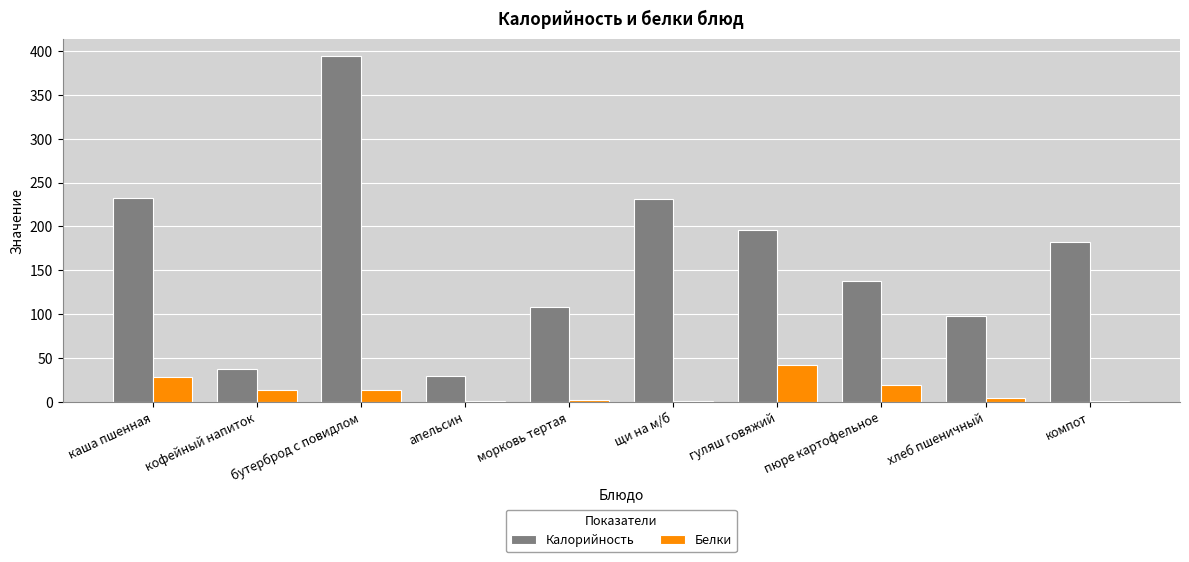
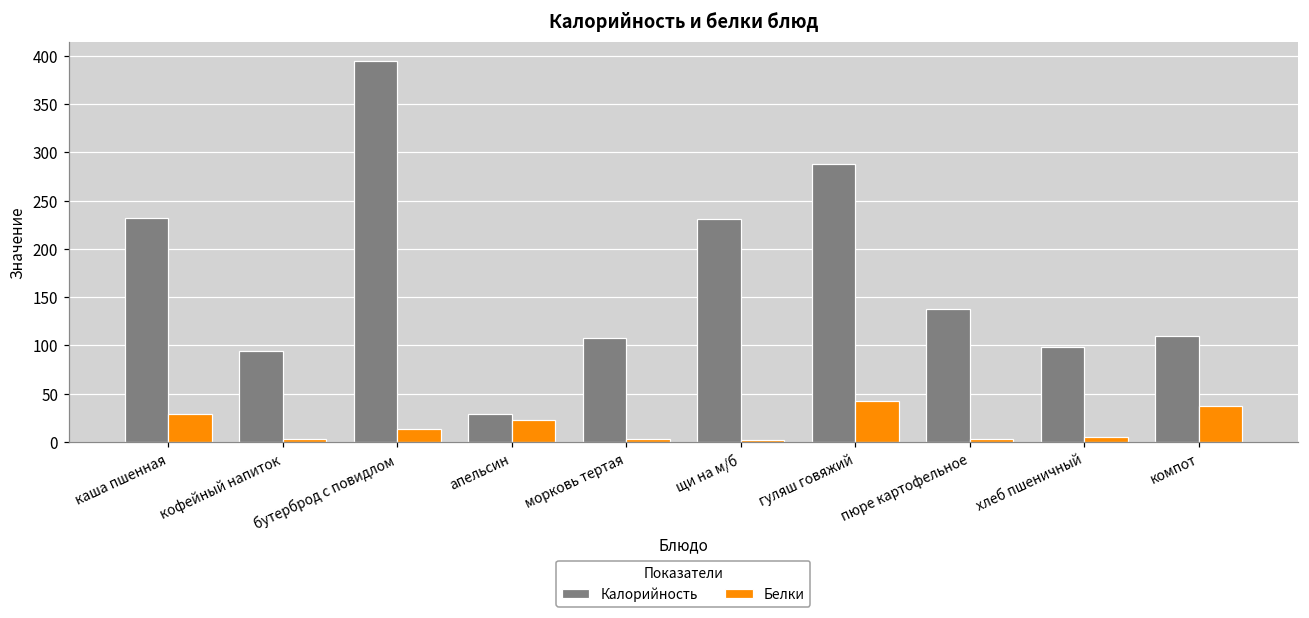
  {
    "Калорийность": {
      "каша пшенная": 230,
-     "кофейный напиток": 40,
+     "кофейный напиток": 90,
      "бутерброд с повидлом": 390,
      "апельсин": 30,
      "морковь тертая": 110,
      "щи на м/б": 230,
-     "гуляш говяжий": 200,
+     "гуляш говяжий": 290,
      "пюре картофельное": 140,
      "хлеб пшеничный": 100,
-     "компот": 180
+     "компот": 110
    },
    "Белки": {
      "каша пшенная": 30,
-     "кофейный напиток": 10,
+     "кофейный напиток": 0,
      "бутерброд с повидлом": 10,
-     "апельсин": 0,
+     "апельсин": 20,
      "гуляш говяжий": 40,
-     "пюре картофельное": 20,
+     "пюре картофельное": 0,
      "хлеб пшеничный": 0,
-     "компот": 0
+     "компот": 40
    }
  }
